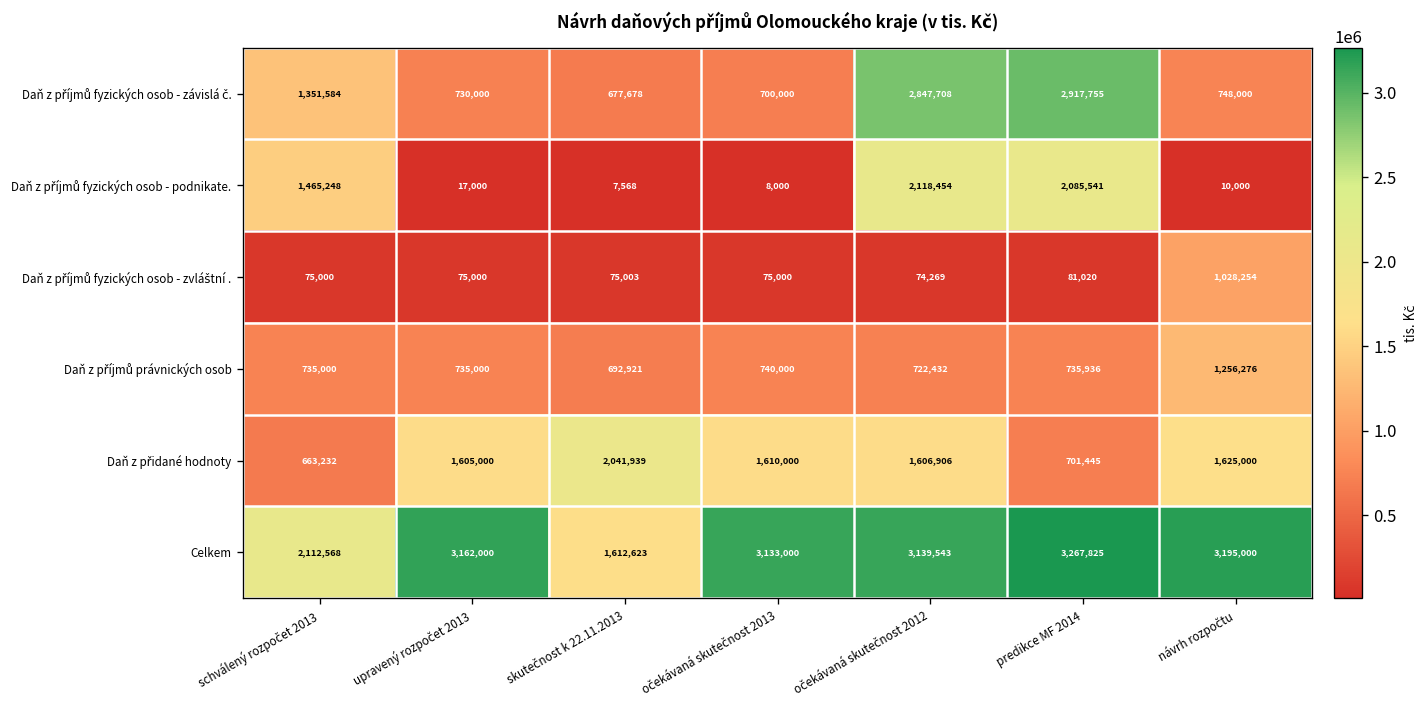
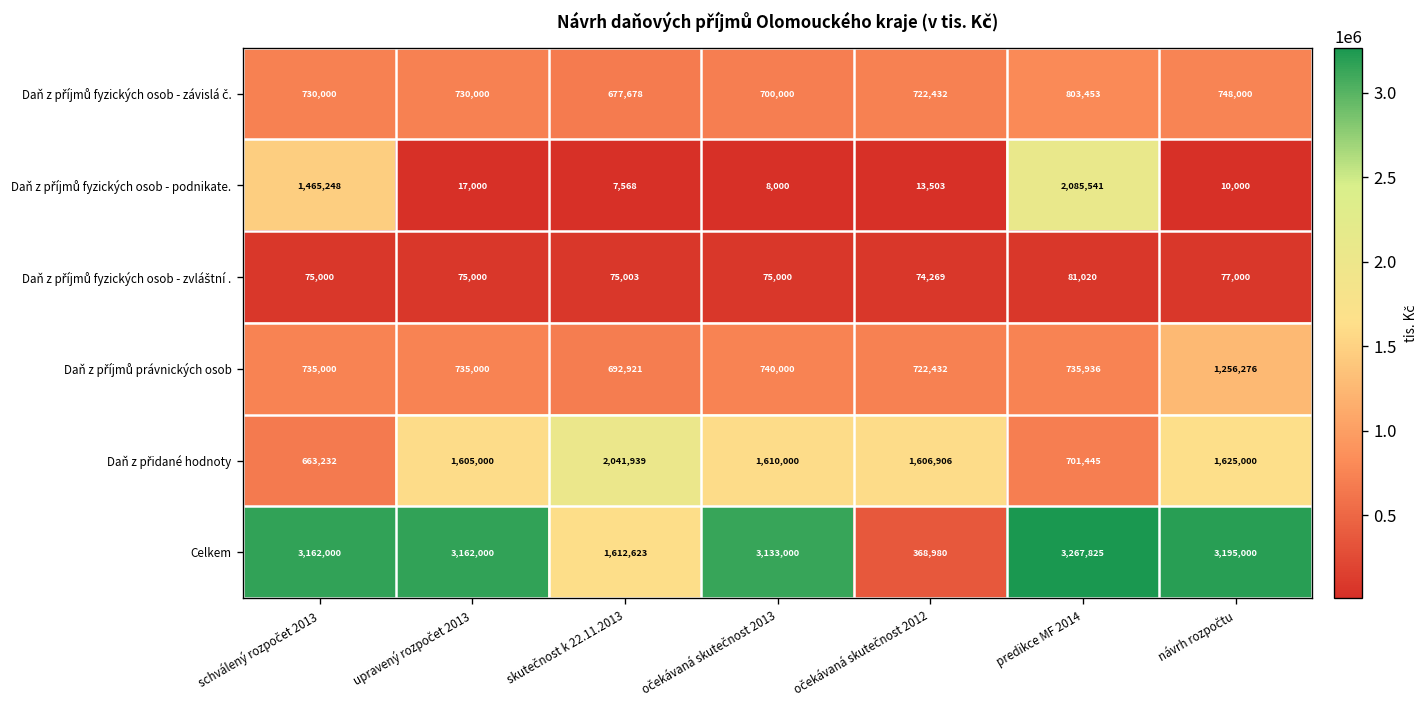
  {
    "Daň z příjmů fyzických osob - závislá č.": {
-     "schválený rozpočet 2013": "1,351,584",
+     "schválený rozpočet 2013": "730,000",
      "upravený rozpočet 2013": "730,000",
      "skutečnost k 22.11.2013": "677,678",
      "očekávaná skutečnost 2013": "700,000",
-     "očekávaná skutečnost 2012": "2,847,708",
-     "predikce MF 2014": "2,917,755",
+     "očekávaná skutečnost 2012": "722,432",
+     "predikce MF 2014": "803,453",
      "návrh rozpočtu": "748,000"
    },
    "Daň z příjmů fyzických osob - podnikate.": {
      "schválený rozpočet 2013": "1,465,248",
      "upravený rozpočet 2013": "17,000",
      "skutečnost k 22.11.2013": "7,568",
      "očekávaná skutečnost 2013": "8,000",
-     "očekávaná skutečnost 2012": "2,118,454",
+     "očekávaná skutečnost 2012": "13,503",
      "predikce MF 2014": "2,085,541",
      "návrh rozpočtu": "10,000"
    },
    "Daň z příjmů fyzických osob - zvláštní .": {
      "schválený rozpočet 2013": "75,000",
      "upravený rozpočet 2013": "75,000",
      "skutečnost k 22.11.2013": "75,003",
      "očekávaná skutečnost 2013": "75,000",
      "očekávaná skutečnost 2012": "74,269",
      "predikce MF 2014": "81,020",
-     "návrh rozpočtu": "1,028,254"
+     "návrh rozpočtu": "77,000"
    },
    "Daň z příjmů právnických osob": {
      "schválený rozpočet 2013": "735,000",
      "upravený rozpočet 2013": "735,000",
      "skutečnost k 22.11.2013": "692,921",
      "očekávaná skutečnost 2013": "740,000",
      "očekávaná skutečnost 2012": "722,432",
      "predikce MF 2014": "735,936",
      "návrh rozpočtu": "1,256,276"
    },
    "Daň z přidané hodnoty": {
      "schválený rozpočet 2013": "663,232",
      "upravený rozpočet 2013": "1,605,000",
      "skutečnost k 22.11.2013": "2,041,939",
      "očekávaná skutečnost 2013": "1,610,000",
      "očekávaná skutečnost 2012": "1,606,906",
      "predikce MF 2014": "701,445",
      "návrh rozpočtu": "1,625,000"
    },
    "Celkem": {
-     "schválený rozpočet 2013": "2,112,568",
+     "schválený rozpočet 2013": "3,162,000",
      "upravený rozpočet 2013": "3,162,000",
      "skutečnost k 22.11.2013": "1,612,623",
      "očekávaná skutečnost 2013": "3,133,000",
-     "očekávaná skutečnost 2012": "3,139,543",
+     "očekávaná skutečnost 2012": "368,980",
      "predikce MF 2014": "3,267,825",
      "návrh rozpočtu": "3,195,000"
    }
  }
